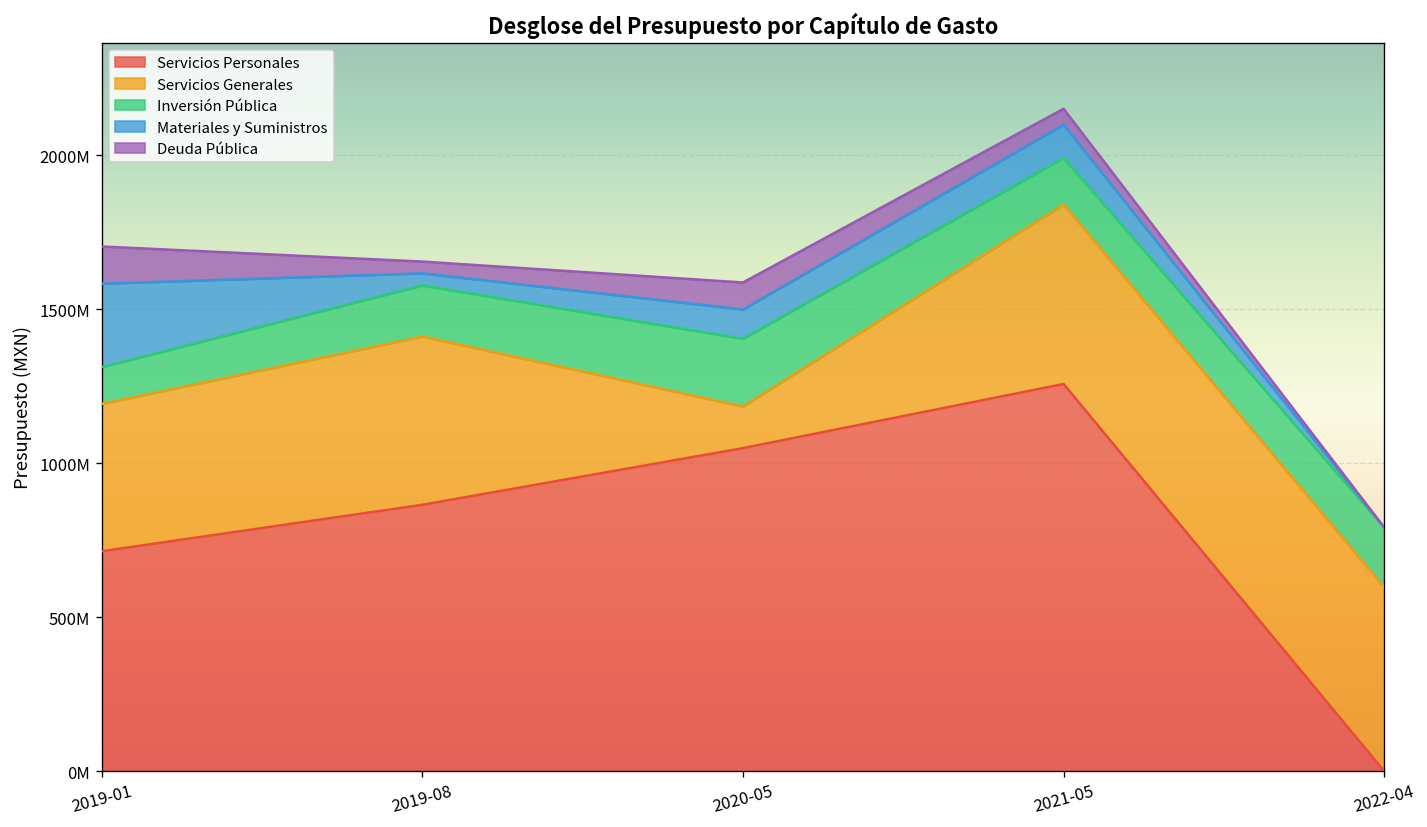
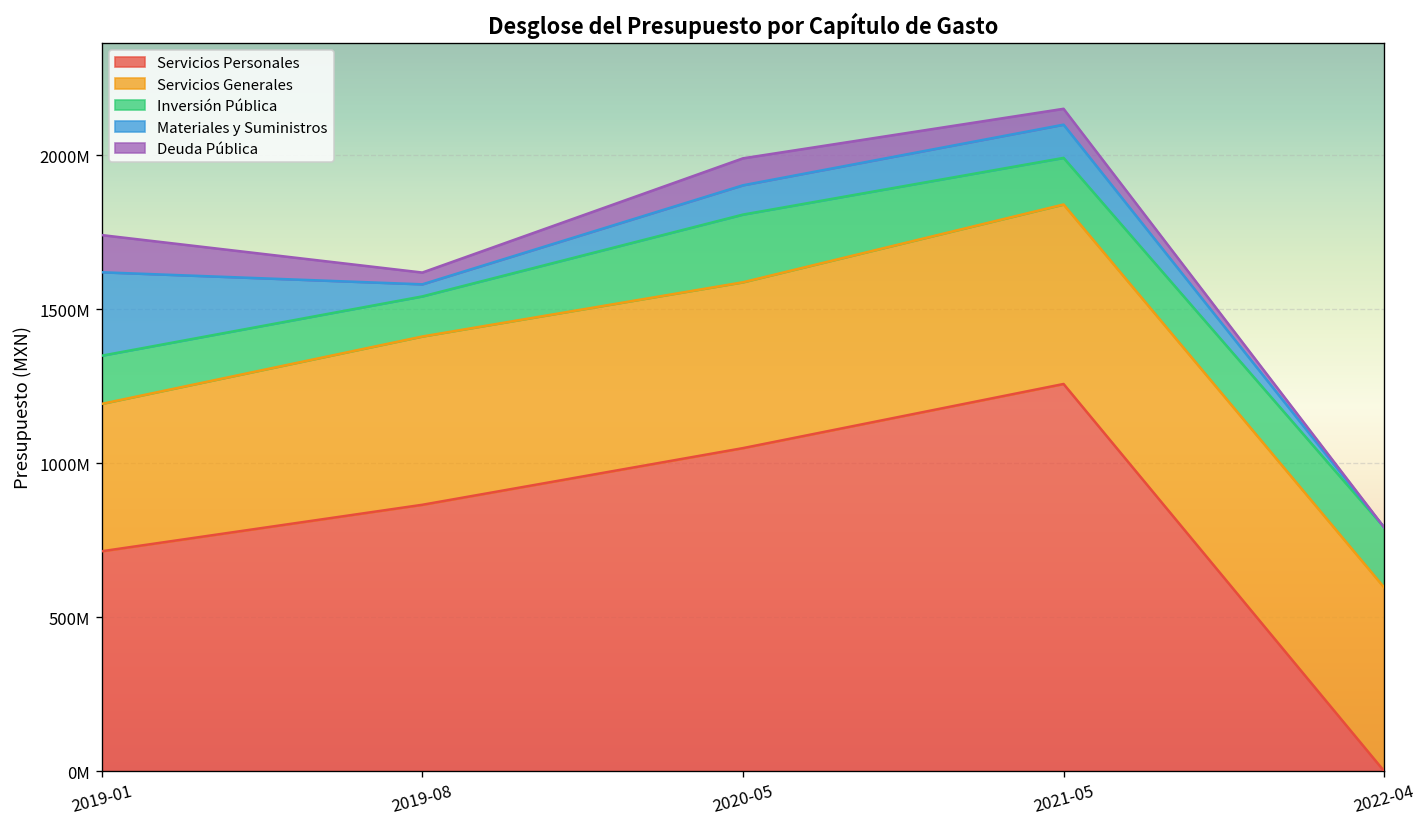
  {
    "Servicios Personales": {
      "2019-01": 710000000,
      "2019-08": 870000000,
      "2020-05": 1050000000,
      "2021-05": 1260000000,
      "2022-04": 0
    },
    "Servicios Generales": {
      "2019-01": 480000000,
      "2019-08": 550000000,
-     "2020-05": 140000000,
+     "2020-05": 540000000,
      "2021-05": 580000000,
      "2022-04": 600000000
    },
    "Inversión Pública": {
-     "2019-01": 120000000,
-     "2019-08": 170000000,
+     "2019-01": 160000000,
+     "2019-08": 130000000,
      "2020-05": 220000000,
      "2021-05": 150000000
    },
    "Materiales y Suministros": {
      "2019-01": 270000000,
      "2019-08": 40000000,
      "2020-05": 100000000,
      "2021-05": 110000000
    },
    "Deuda Pública": {
      "2019-01": 120000000,
      "2019-08": 40000000,
      "2020-05": 90000000,
      "2021-05": 50000000
    }
  }
